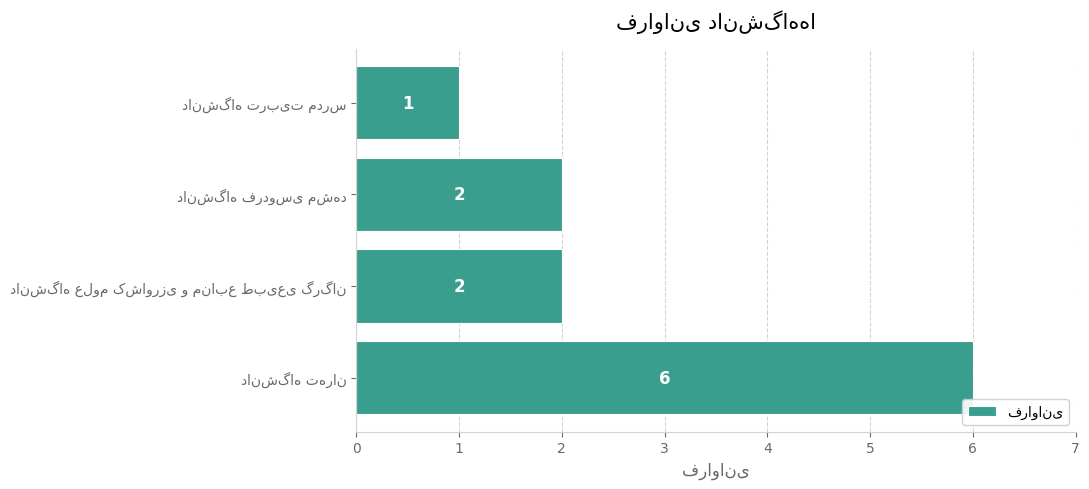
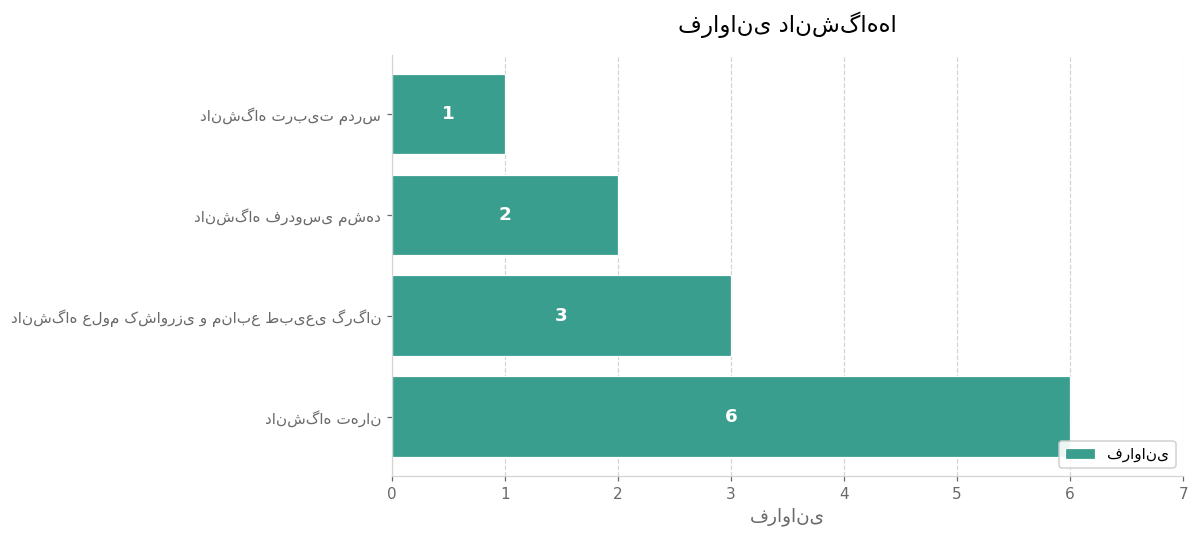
  {
    "دانشگاه تربیت مدرس": 1,
    "دانشگاه فردوسی مشهد": 2,
-   "دانشگاه علوم کشاورزی و منابع طبیعی گرگان": 2,
+   "دانشگاه علوم کشاورزی و منابع طبیعی گرگان": 3,
    "دانشگاه تهران": 6
  }
